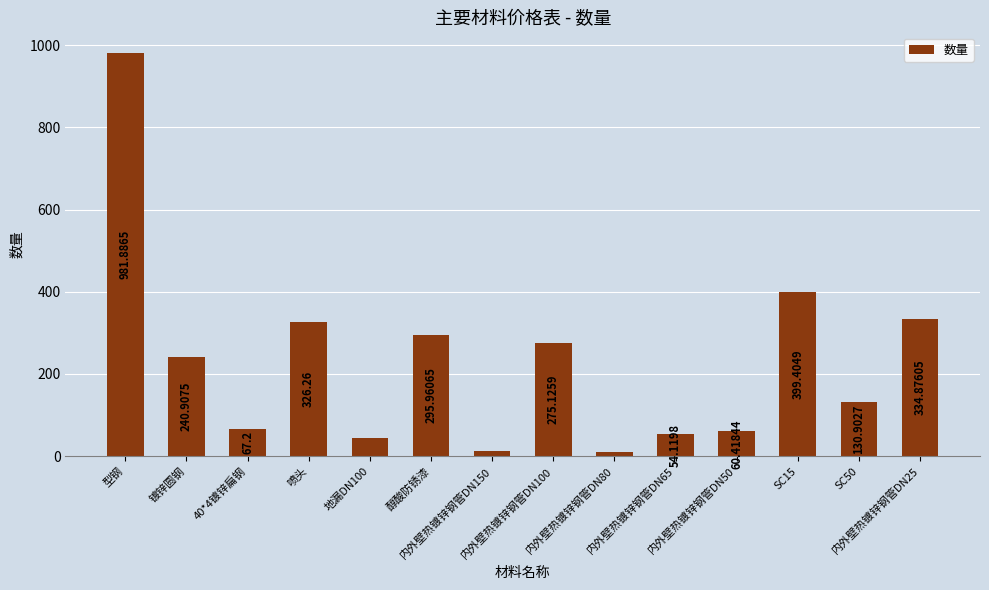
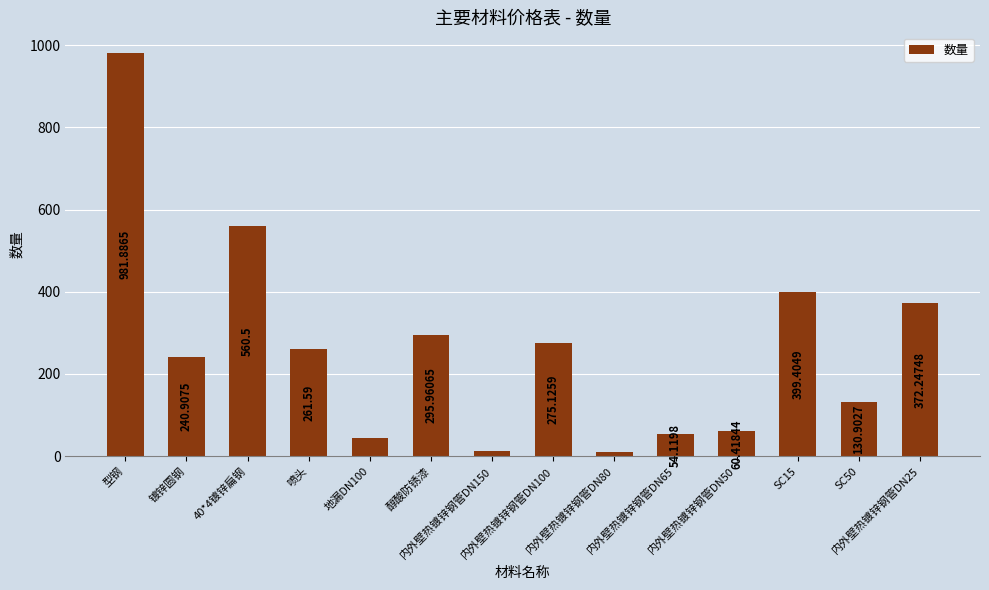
  {
    "型钢": 981.8865,
    "镀锌圆钢": 240.9075,
-   "40*4镀锌扁钢": 67.2,
-   "喷头": 326.26,
+   "40*4镀锌扁钢": 560.5,
+   "喷头": 261.59,
    "醇酸防锈漆": 295.96065,
    "内外壁热镀锌钢管DN100": 275.1259,
    "内外壁热镀锌钢管DN65": 54.1198,
    "内外壁热镀锌钢管DN50": 60.41844,
    "SC15": 399.4049,
    "SC50": 130.9027,
-   "内外壁热镀锌钢管DN25": 334.87605
+   "内外壁热镀锌钢管DN25": 372.24748
  }
